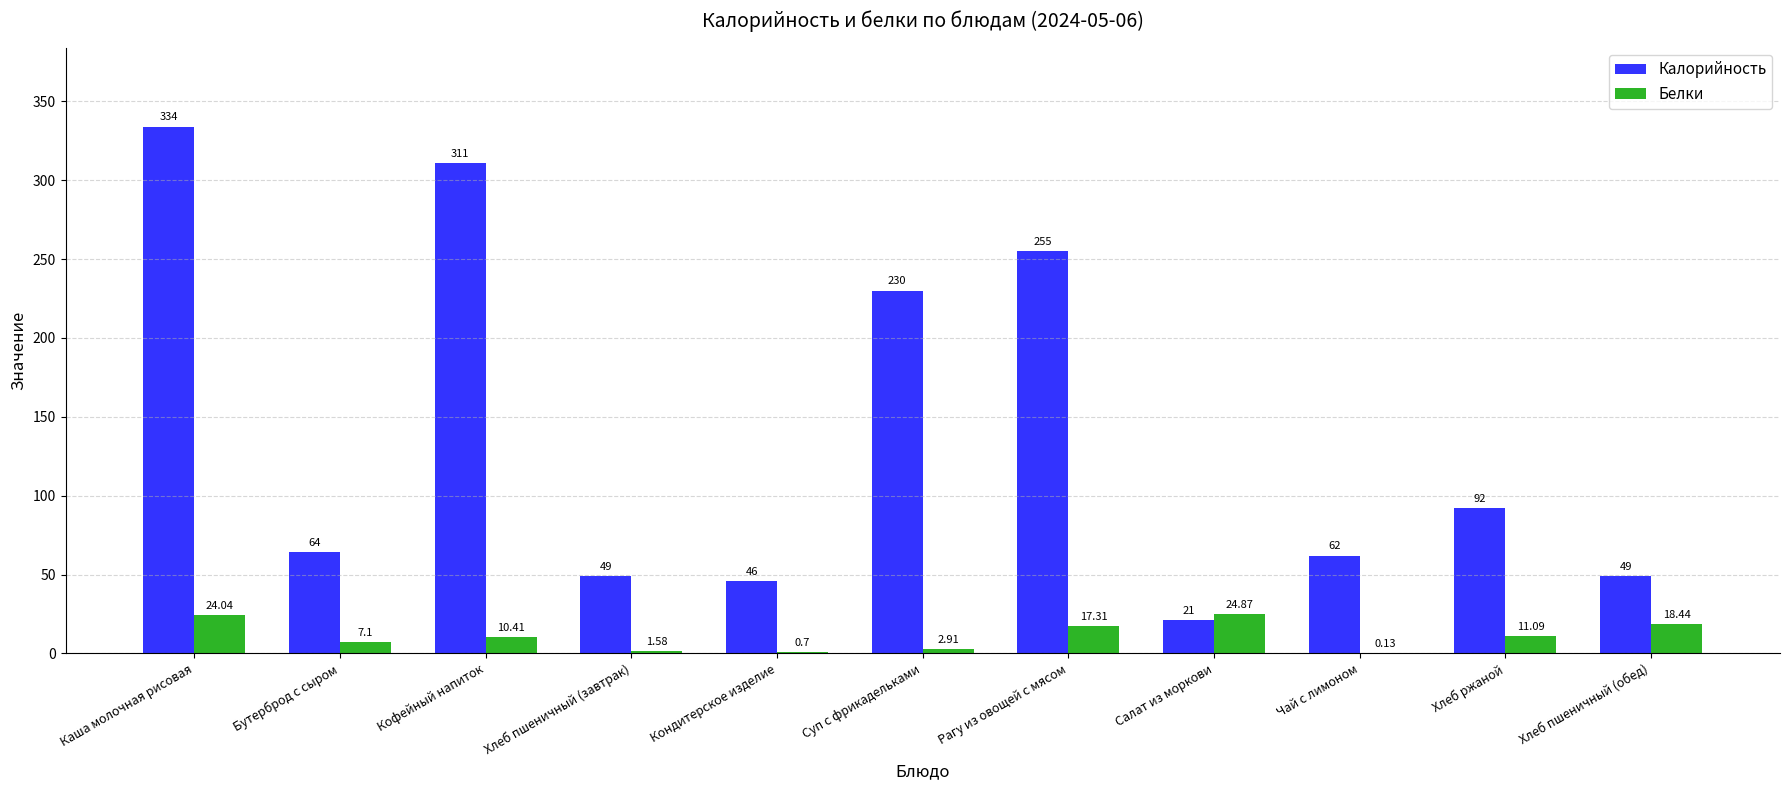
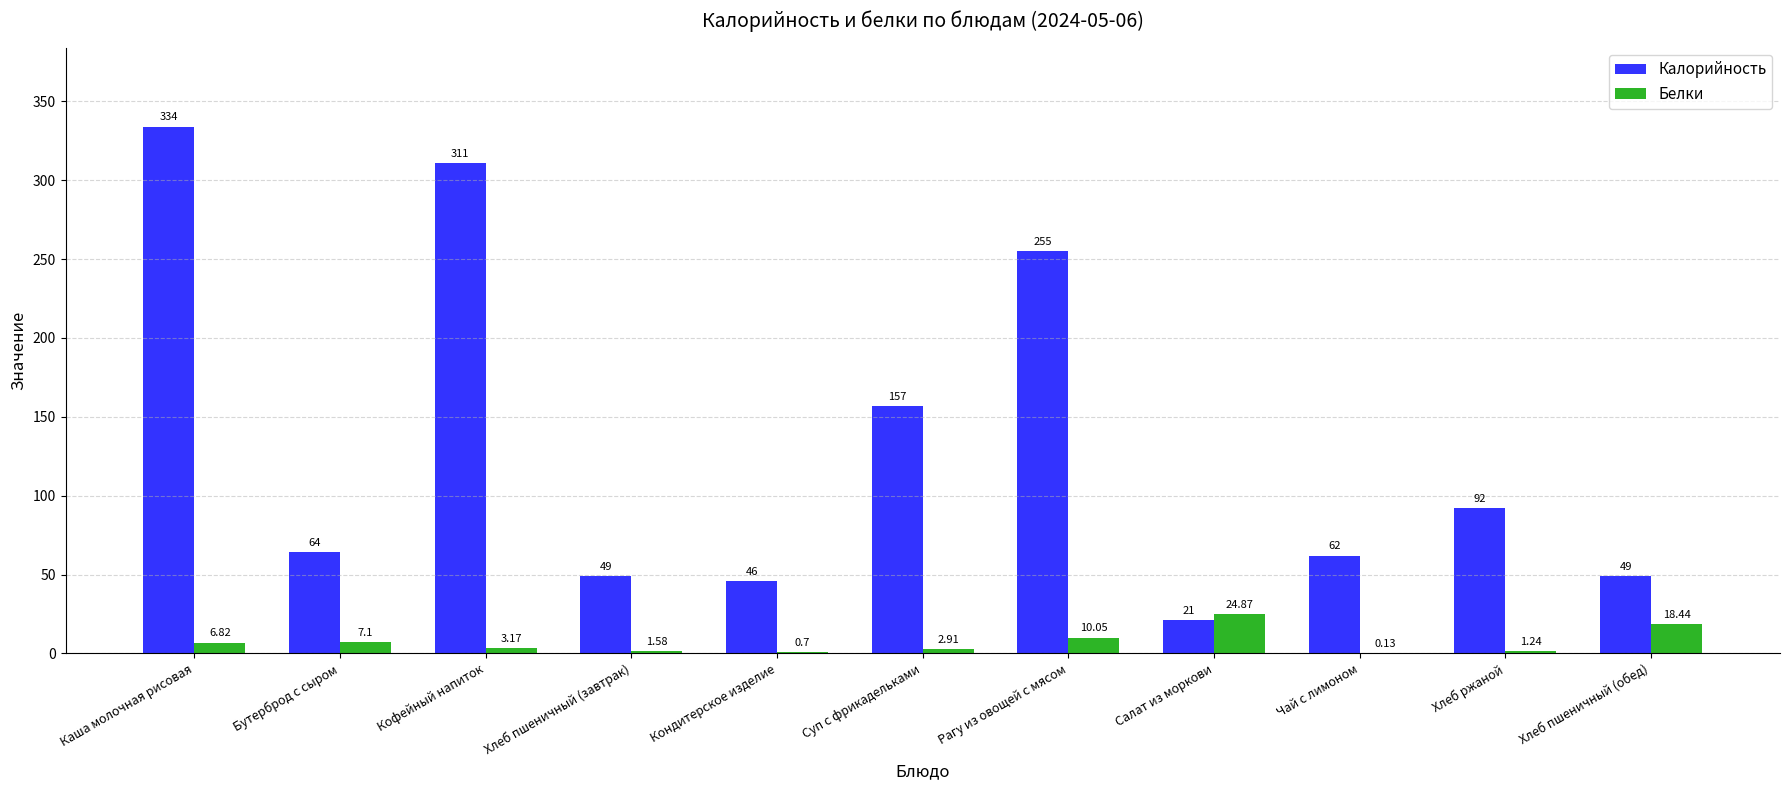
  {
    "Калорийность": {
      "Каша молочная рисовая": 334,
      "Бутерброд с сыром": 64,
      "Кофейный напиток": 311,
      "Хлеб пшеничный (завтрак)": 49,
      "Кондитерское изделие": 46,
-     "Суп с фрикадельками": 230,
+     "Суп с фрикадельками": 157,
      "Рагу из овощей с мясом": 255,
      "Салат из моркови": 21,
      "Чай с лимоном": 62,
      "Хлеб ржаной": 92,
      "Хлеб пшеничный (обед)": 49
    },
    "Белки": {
-     "Каша молочная рисовая": 24.04,
+     "Каша молочная рисовая": 6.82,
      "Бутерброд с сыром": 7.1,
-     "Кофейный напиток": 10.41,
+     "Кофейный напиток": 3.17,
      "Хлеб пшеничный (завтрак)": 1.58,
      "Кондитерское изделие": 0.7,
      "Суп с фрикадельками": 2.91,
-     "Рагу из овощей с мясом": 17.31,
+     "Рагу из овощей с мясом": 10.05,
      "Салат из моркови": 24.87,
      "Чай с лимоном": 0.13,
-     "Хлеб ржаной": 11.09,
+     "Хлеб ржаной": 1.24,
      "Хлеб пшеничный (обед)": 18.44
    }
  }
